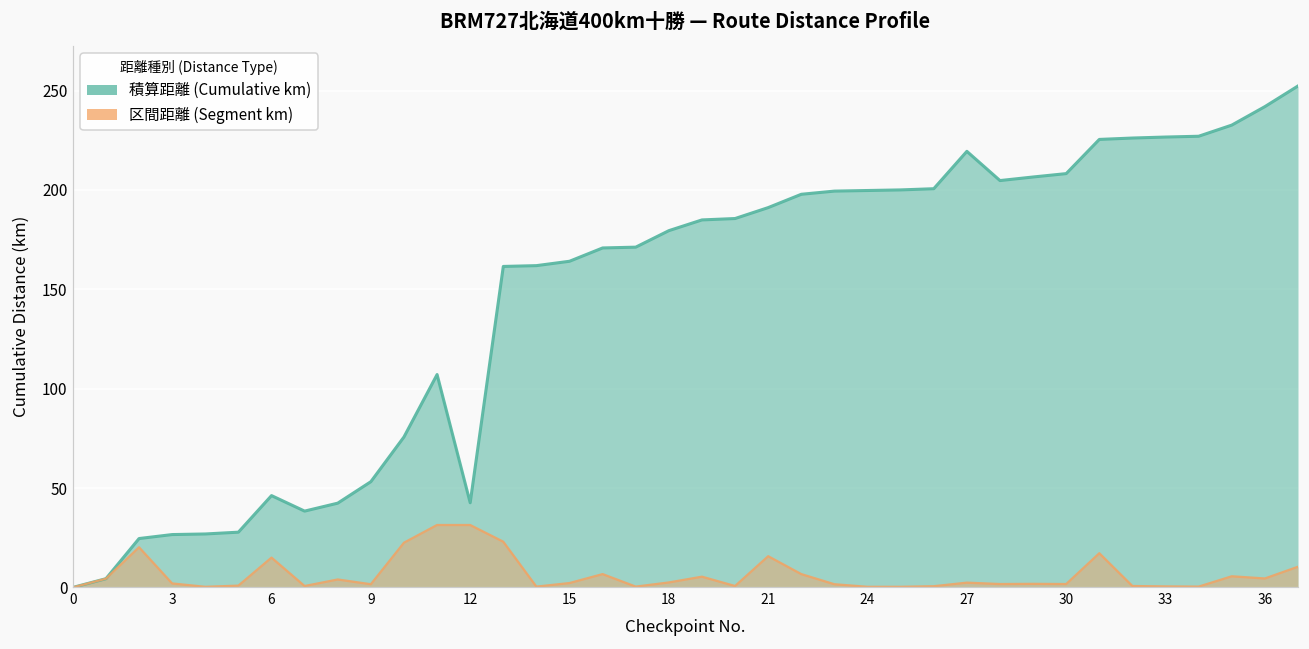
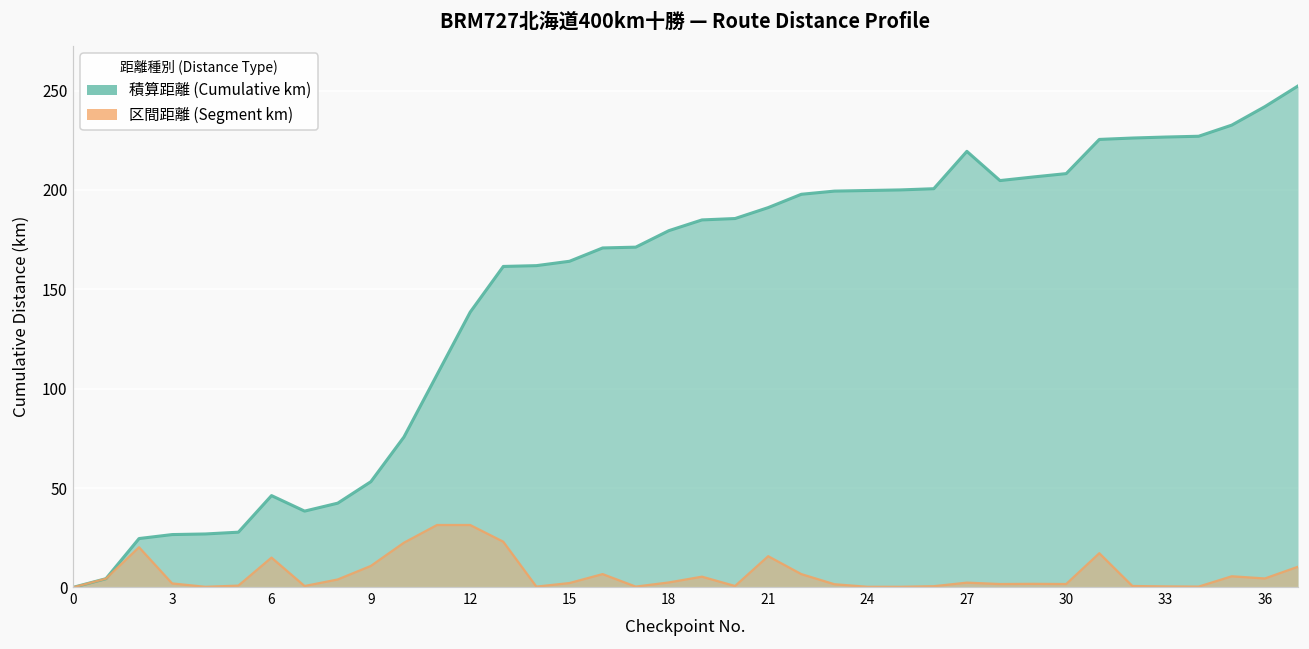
  {
    "積算距離 (Cumulative km)": {
      "3": 27,
      "6": 46,
      "9": 53,
-     "12": 43,
+     "12": 139,
      "15": 164,
      "18": 180,
      "21": 191,
      "24": 200,
      "27": 219,
      "30": 208,
      "33": 227,
      "36": 242
    },
    "区間距離 (Segment km)": {
      "3": 2,
      "6": 15,
-     "9": 2,
+     "9": 11,
      "12": 31,
      "15": 2,
      "18": 3,
      "21": 16,
      "24": 0,
      "27": 2,
      "30": 2,
      "33": 1,
      "36": 5
    }
  }
